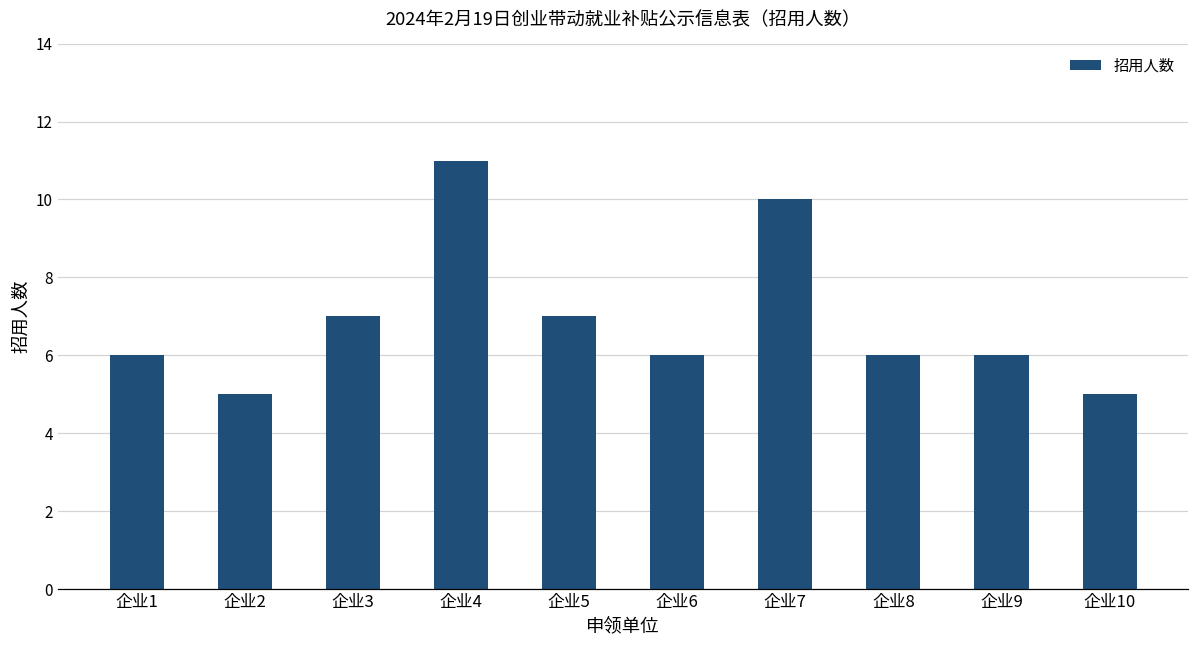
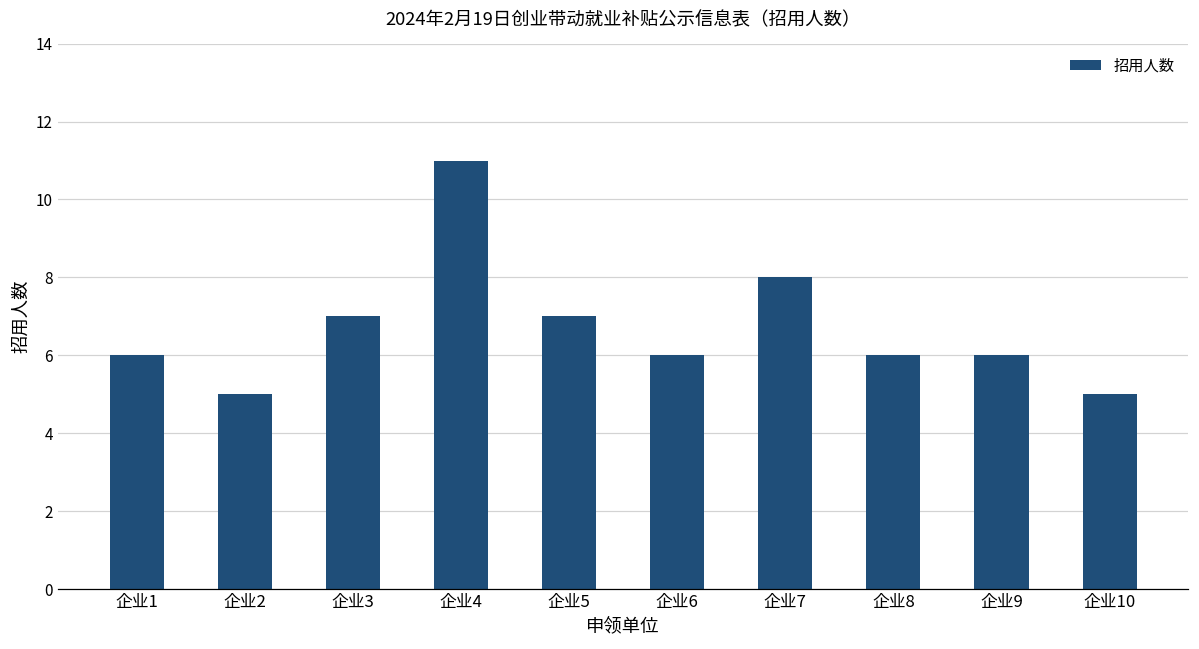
  {
    "企业1": 6,
    "企业2": 5,
    "企业3": 7,
    "企业4": 11,
    "企业5": 7,
    "企业6": 6,
-   "企业7": 10,
+   "企业7": 8,
    "企业8": 6,
    "企业9": 6,
    "企业10": 5
  }
